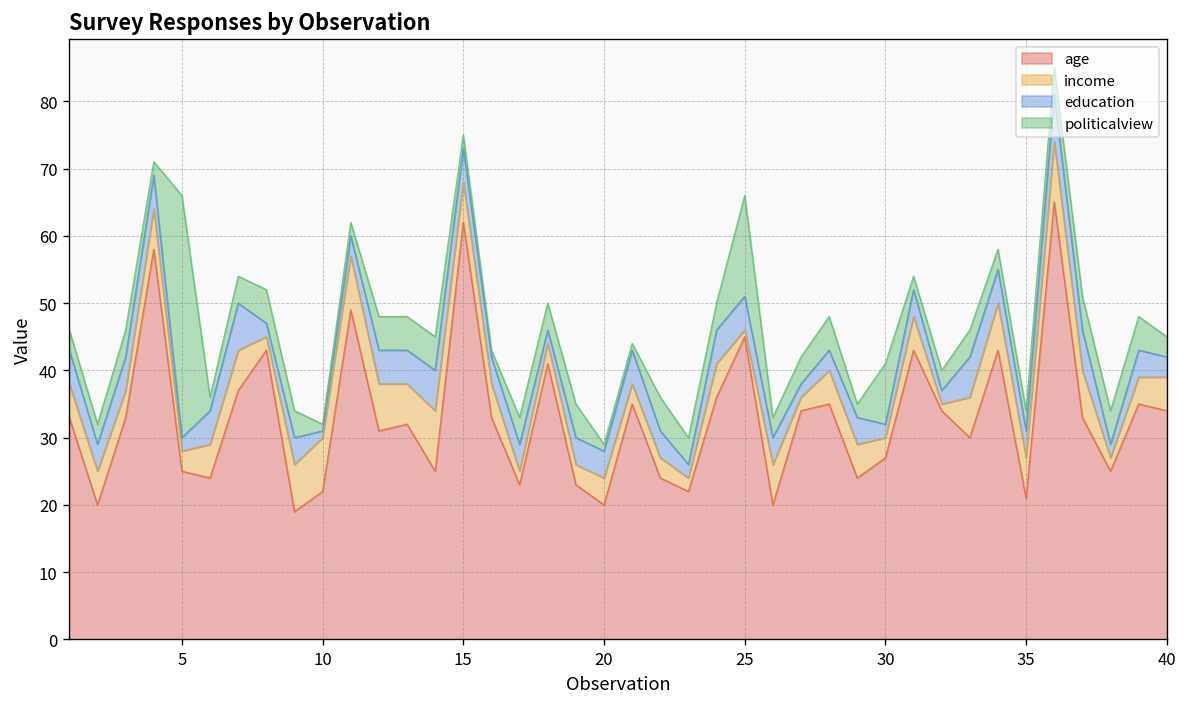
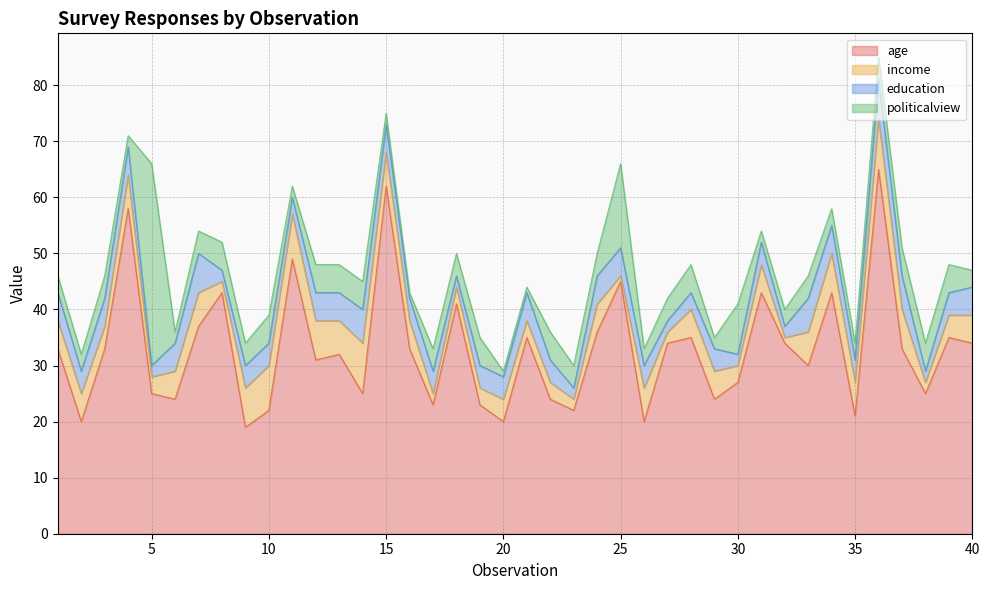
  {
    "education": {
      "5": 2,
-     "10": 1,
+     "10": 4,
      "15": 5,
      "20": 4,
      "25": 5,
      "30": 2,
      "35": 4,
-     "40": 3
+     "40": 5
    },
    "politicalview": {
      "5": 36,
-     "10": 1,
+     "10": 5,
      "15": 2,
      "20": 1,
      "25": 15,
      "30": 9,
      "35": 3,
      "40": 3
    }
  }
